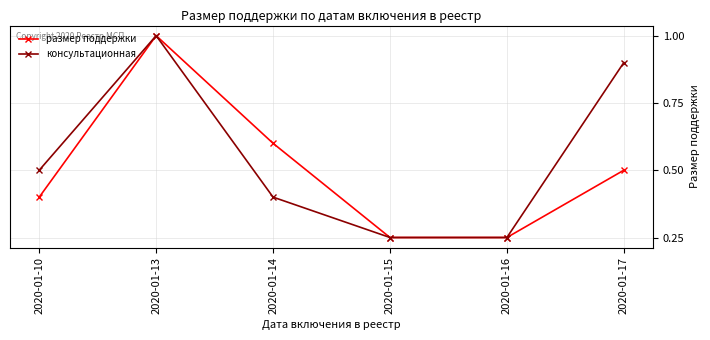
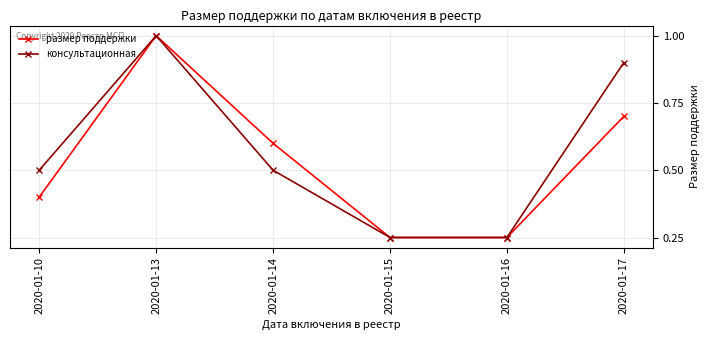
  {
    "размер поддержки": {
      "2020-01-10": 0.4,
      "2020-01-14": 0.6,
-     "2020-01-17": 0.5
+     "2020-01-17": 0.7
    },
    "консультационная": {
      "2020-01-10": 0.5,
-     "2020-01-14": 0.4,
+     "2020-01-14": 0.5,
      "2020-01-17": 0.9
    }
  }
